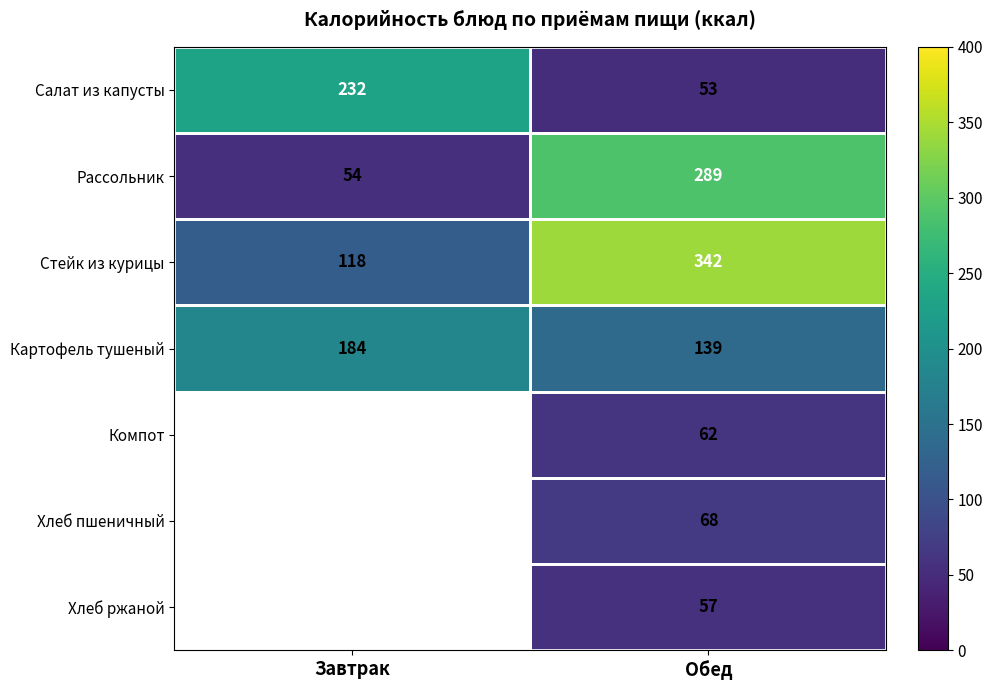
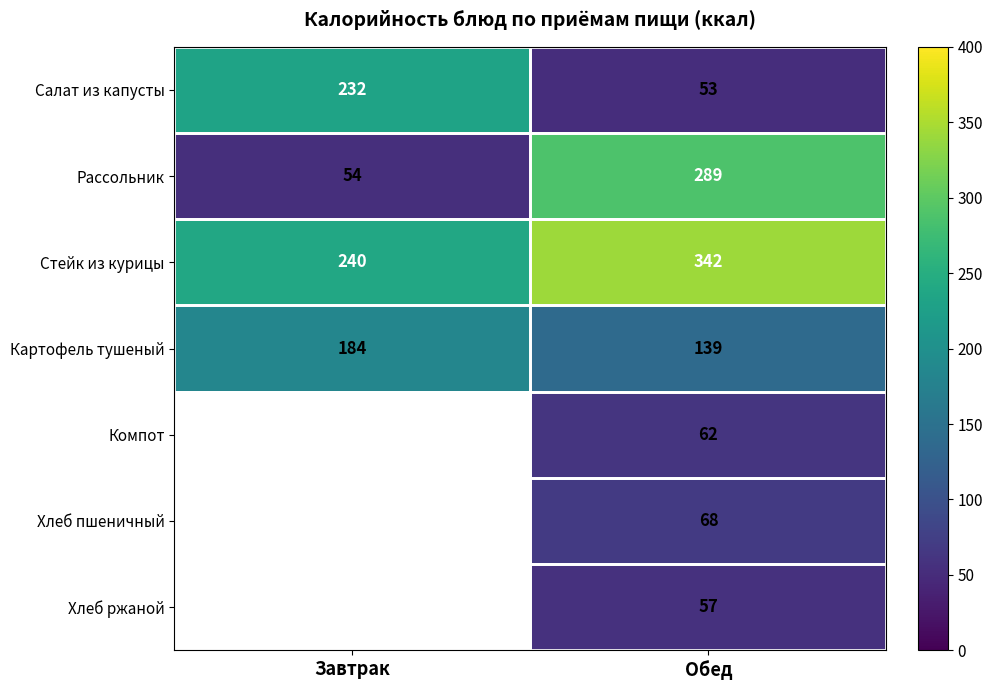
  {
    "Салат из капусты": {
      "Завтрак": 232,
      "Обед": 53
    },
    "Рассольник": {
      "Завтрак": 54,
      "Обед": 289
    },
    "Стейк из курицы": {
-     "Завтрак": 118,
+     "Завтрак": 240,
      "Обед": 342
    },
    "Картофель тушеный": {
      "Завтрак": 184,
      "Обед": 139
    },
    "Компот": {
      "Обед": 62
    },
    "Хлеб пшеничный": {
      "Обед": 68
    },
    "Хлеб ржаной": {
      "Обед": 57
    }
  }
